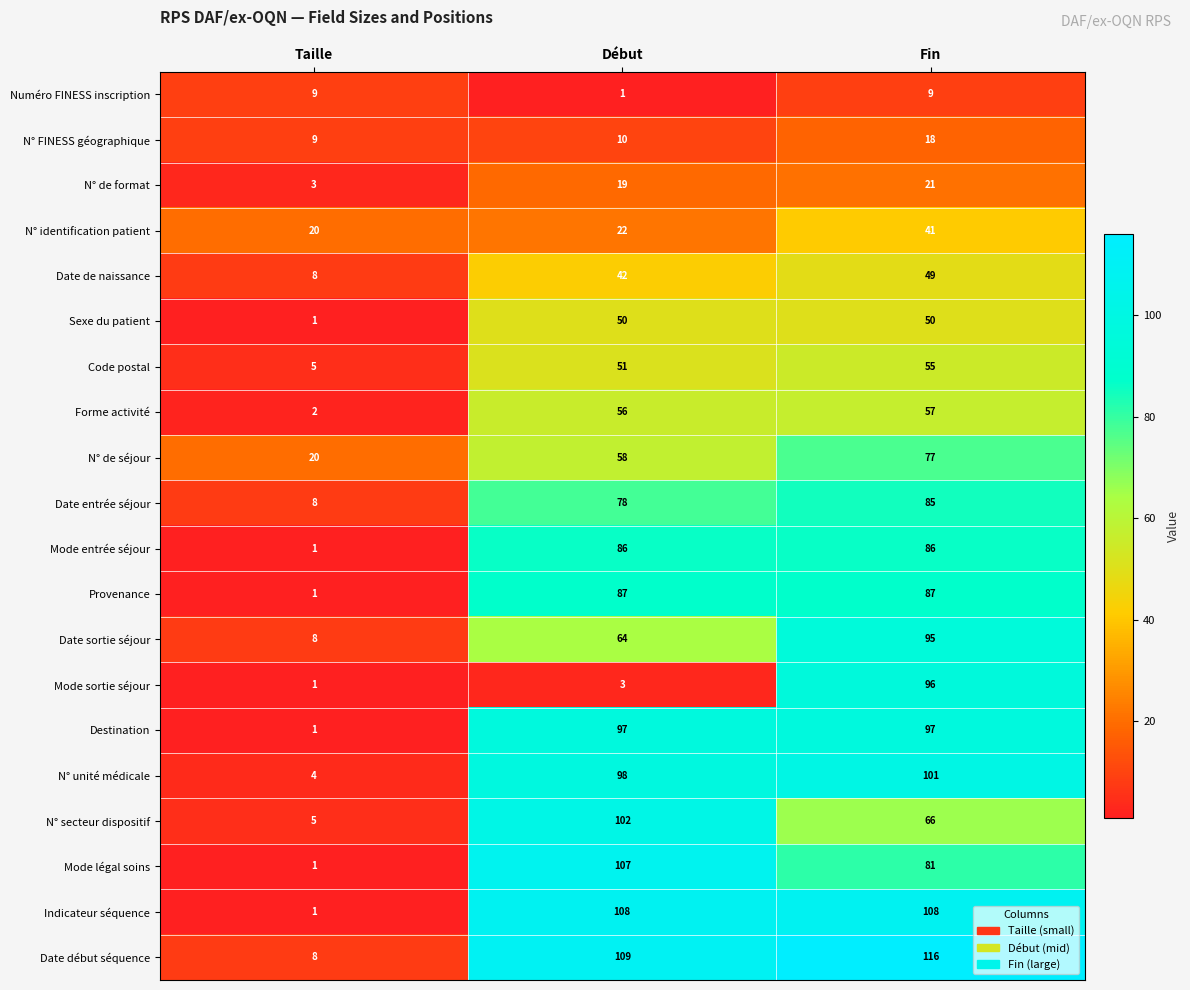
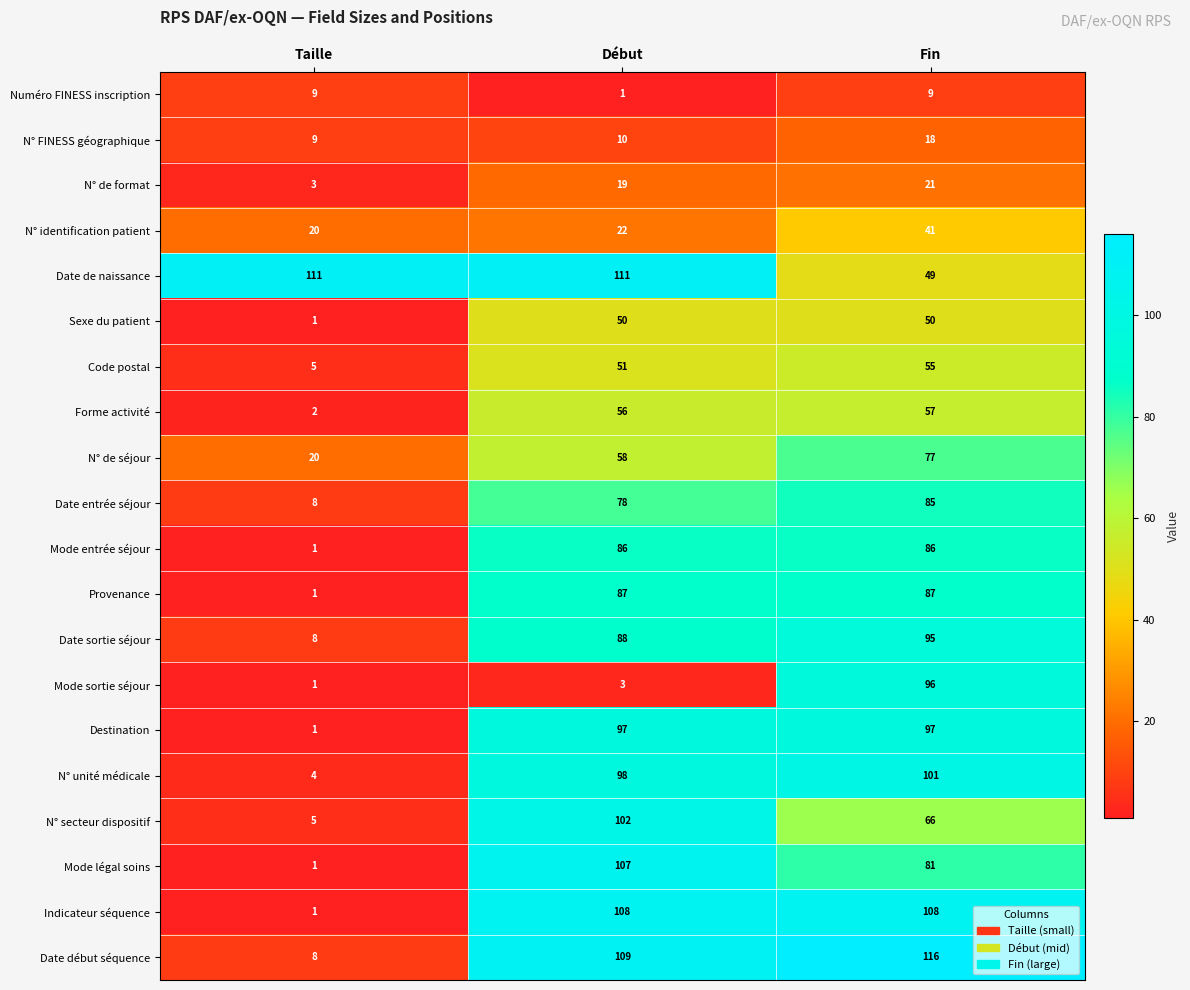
  {
    "Numéro FINESS inscription": {
      "Taille": 9,
      "Début": 1,
      "Fin": 9
    },
    "N° FINESS géographique": {
      "Taille": 9,
      "Début": 10,
      "Fin": 18
    },
    "N° de format": {
      "Taille": 3,
      "Début": 19,
      "Fin": 21
    },
    "N° identification patient": {
      "Taille": 20,
      "Début": 22,
      "Fin": 41
    },
    "Date de naissance": {
-     "Taille": 8,
-     "Début": 42,
+     "Taille": 111,
+     "Début": 111,
      "Fin": 49
    },
    "Sexe du patient": {
      "Taille": 1,
      "Début": 50,
      "Fin": 50
    },
    "Code postal": {
      "Taille": 5,
      "Début": 51,
      "Fin": 55
    },
    "Forme activité": {
      "Taille": 2,
      "Début": 56,
      "Fin": 57
    },
    "N° de séjour": {
      "Taille": 20,
      "Début": 58,
      "Fin": 77
    },
    "Date entrée séjour": {
      "Taille": 8,
      "Début": 78,
      "Fin": 85
    },
    "Mode entrée séjour": {
      "Taille": 1,
      "Début": 86,
      "Fin": 86
    },
    "Provenance": {
      "Taille": 1,
      "Début": 87,
      "Fin": 87
    },
    "Date sortie séjour": {
      "Taille": 8,
-     "Début": 64,
+     "Début": 88,
      "Fin": 95
    },
    "Mode sortie séjour": {
      "Taille": 1,
      "Début": 3,
      "Fin": 96
    },
    "Destination": {
      "Taille": 1,
      "Début": 97,
      "Fin": 97
    },
    "N° unité médicale": {
      "Taille": 4,
      "Début": 98,
      "Fin": 101
    },
    "N° secteur dispositif": {
      "Taille": 5,
      "Début": 102,
      "Fin": 66
    },
    "Mode légal soins": {
      "Taille": 1,
      "Début": 107,
      "Fin": 81
    },
    "Indicateur séquence": {
      "Taille": 1,
      "Début": 108,
      "Fin": 108
    },
    "Date début séquence": {
      "Taille": 8,
      "Début": 109,
      "Fin": 116
    }
  }
